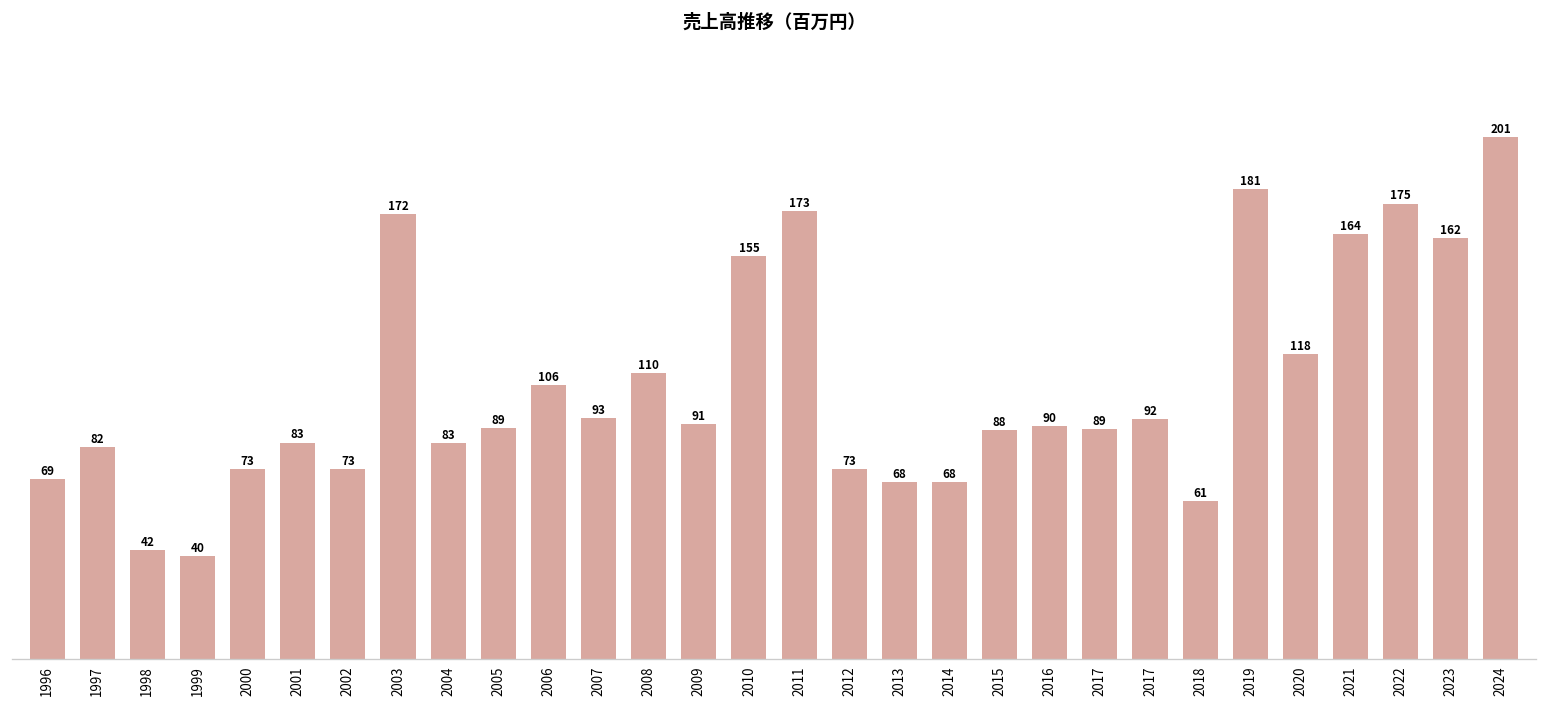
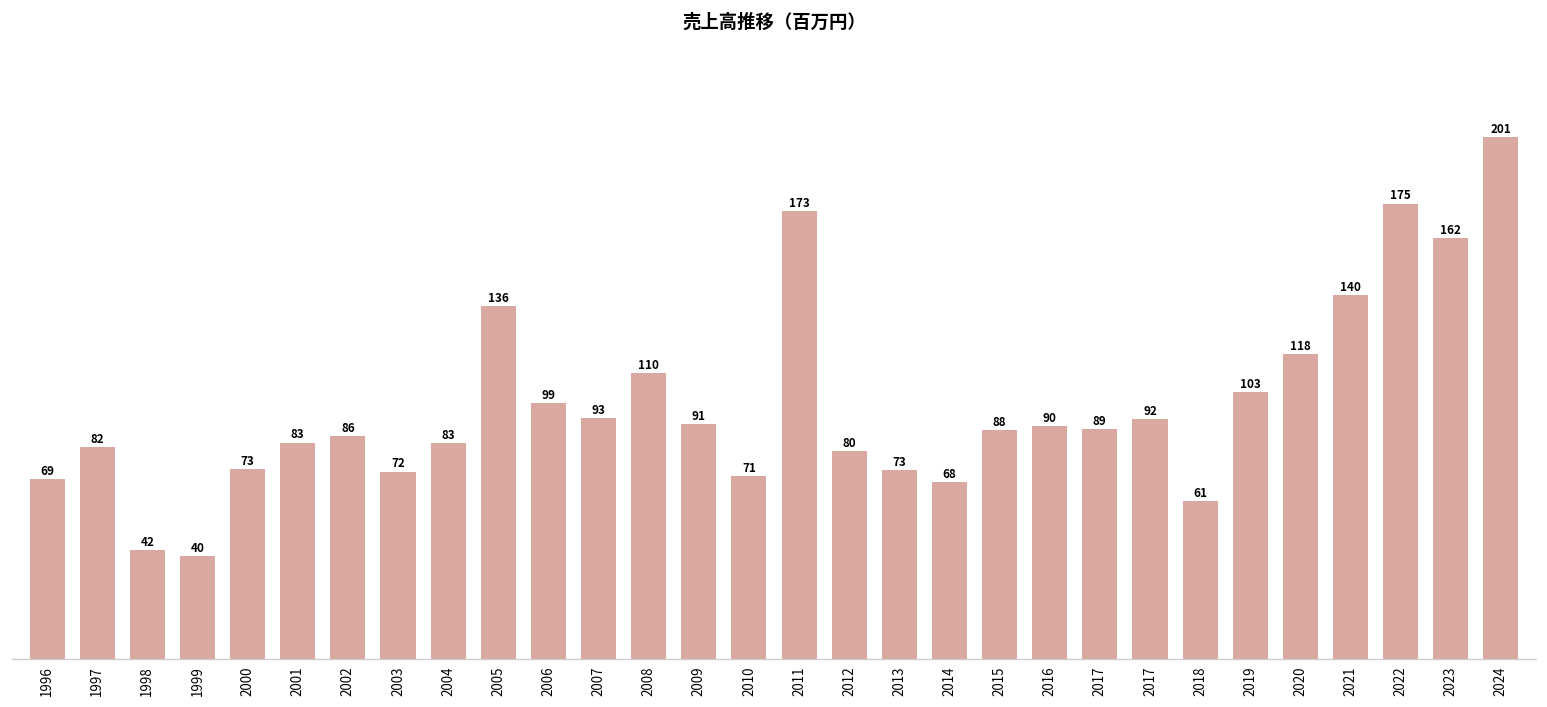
  {
-   "2002": 73,
-   "2003": 172,
-   "2005": 89,
-   "2006": 106,
-   "2010": 155,
-   "2012": 73,
-   "2013": 68,
-   "2019": 181,
-   "2021": 164
+   "2002": 86,
+   "2003": 72,
+   "2005": 136,
+   "2006": 99,
+   "2010": 71,
+   "2012": 80,
+   "2013": 73,
+   "2019": 103,
+   "2021": 140
  }
